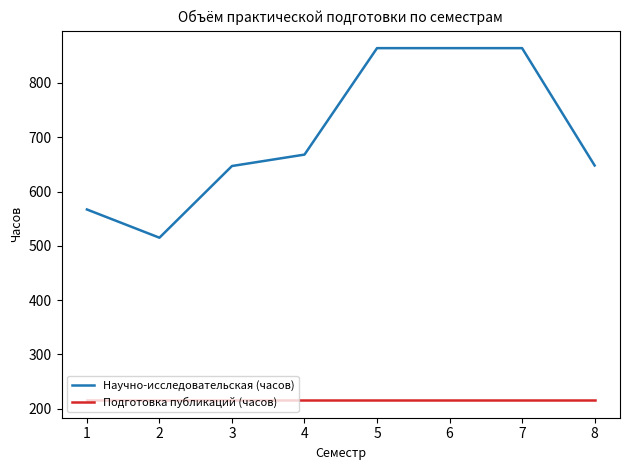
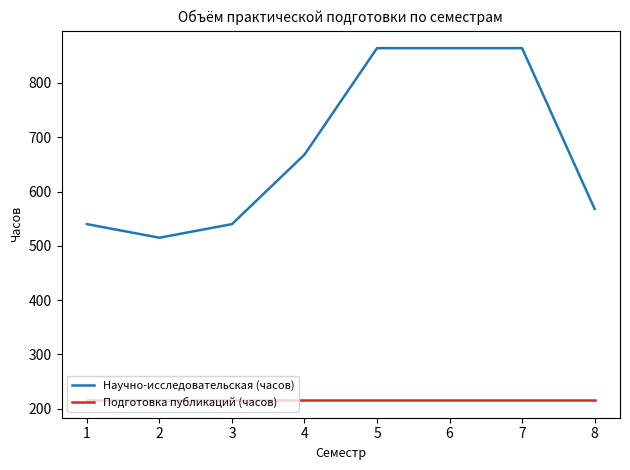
  {
    "Научно-исследовательская (часов)": {
-     "1": 570,
+     "1": 540,
      "2": 520,
-     "3": 650,
+     "3": 540,
      "4": 670,
      "5": 860,
      "6": 860,
      "7": 860,
-     "8": 650
+     "8": 570
    },
    "Подготовка публикаций (часов)": {
      "4": 220,
      "5": 220,
      "6": 220,
      "7": 220,
      "8": 220
    }
  }
